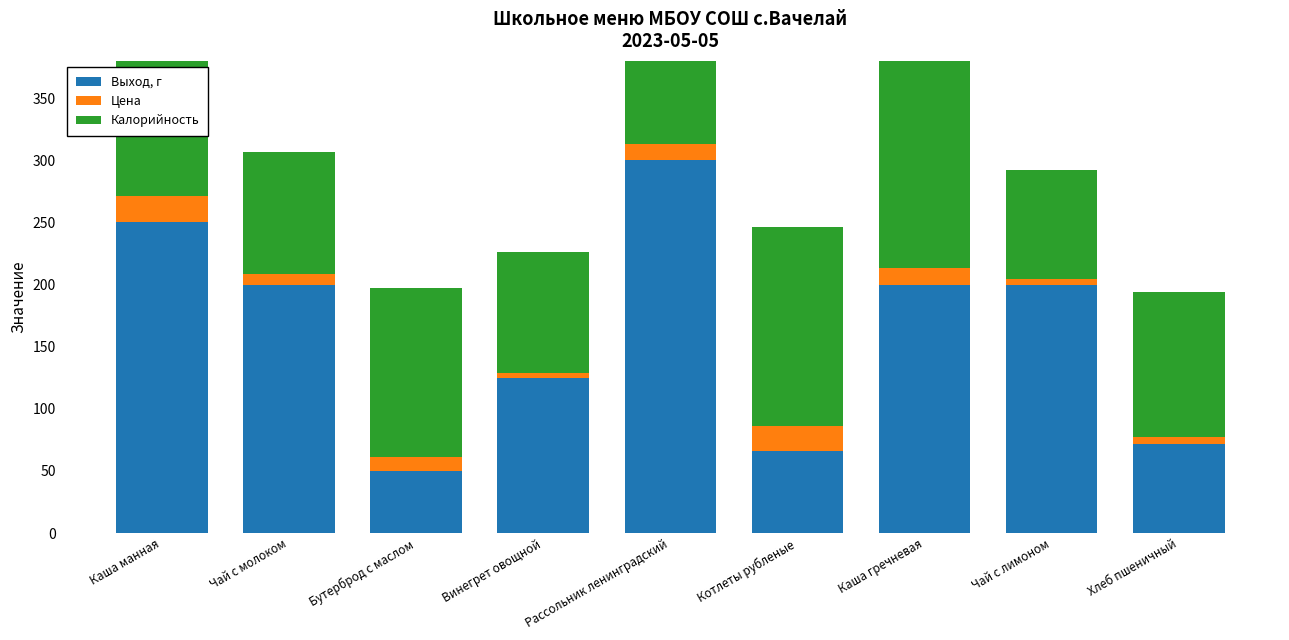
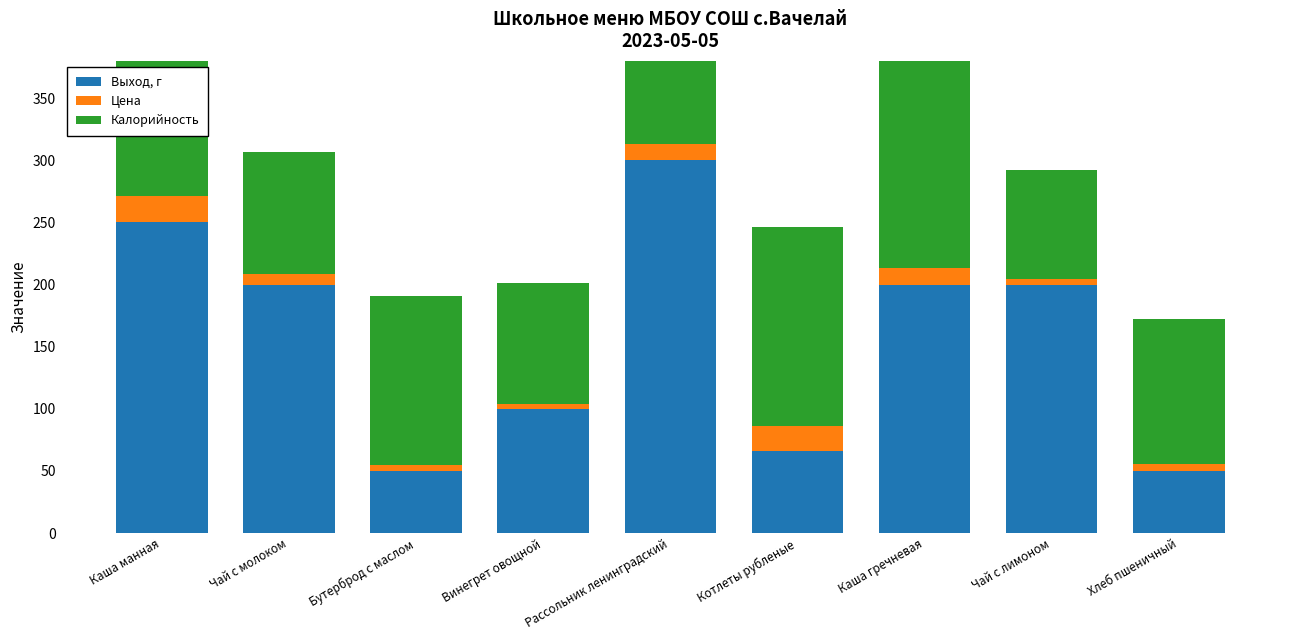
  {
    "Выход, г": {
      "Каша манная": 250,
      "Чай с молоком": 200,
      "Бутерброд с маслом": 50,
-     "Винегрет овощной": 125,
+     "Винегрет овощной": 100,
      "Рассольник ленинградский": 300,
      "Котлеты рубленые": 66,
      "Каша гречневая": 200,
      "Чай с лимоном": 200,
-     "Хлеб пшеничный": 72
+     "Хлеб пшеничный": 50
    },
    "Цена": {
      "Каша манная": 21,
      "Чай с молоком": 9,
-     "Бутерброд с маслом": 12,
+     "Бутерброд с маслом": 4,
      "Винегрет овощной": 4,
      "Рассольник ленинградский": 13,
      "Котлеты рубленые": 20,
      "Каша гречневая": 13,
      "Чай с лимоном": 5,
      "Хлеб пшеничный": 5
    },
    "Калорийность": {
      "Чай с молоком": 98,
      "Бутерброд с маслом": 136,
      "Винегрет овощной": 98,
      "Котлеты рубленые": 160,
      "Чай с лимоном": 87,
      "Хлеб пшеничный": 117
    }
  }
